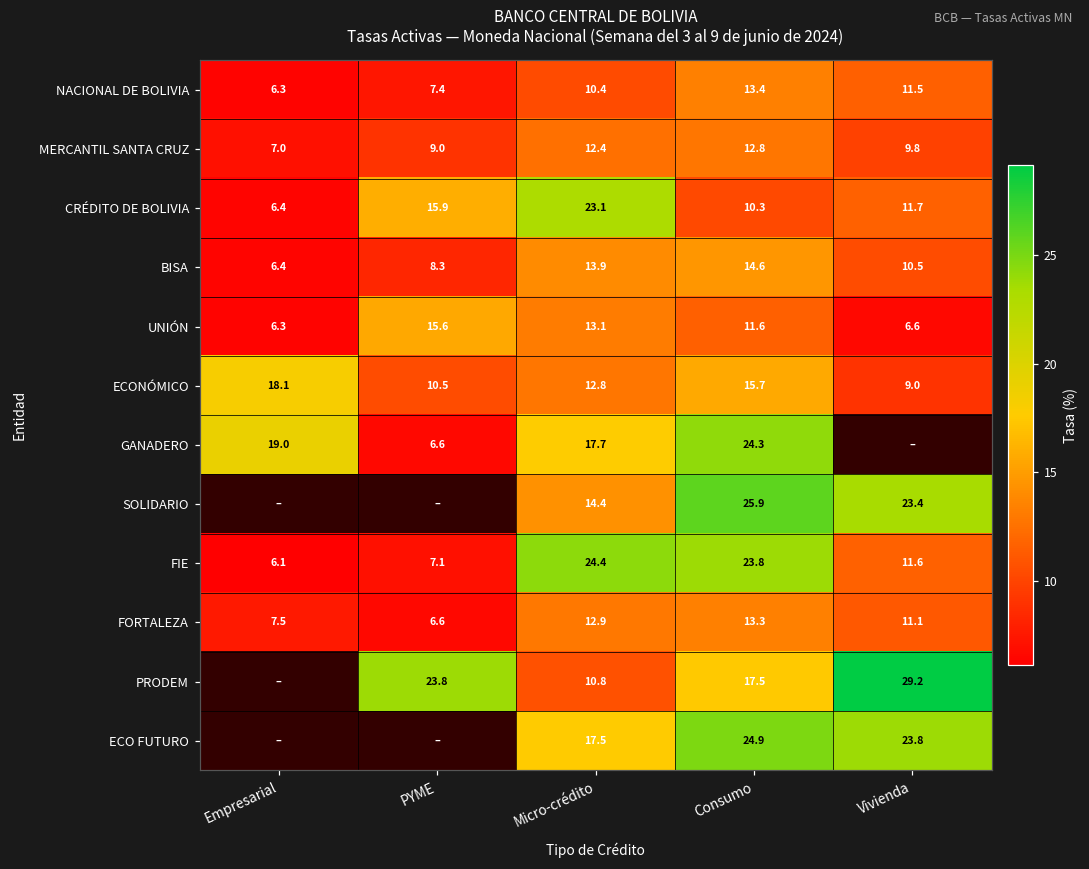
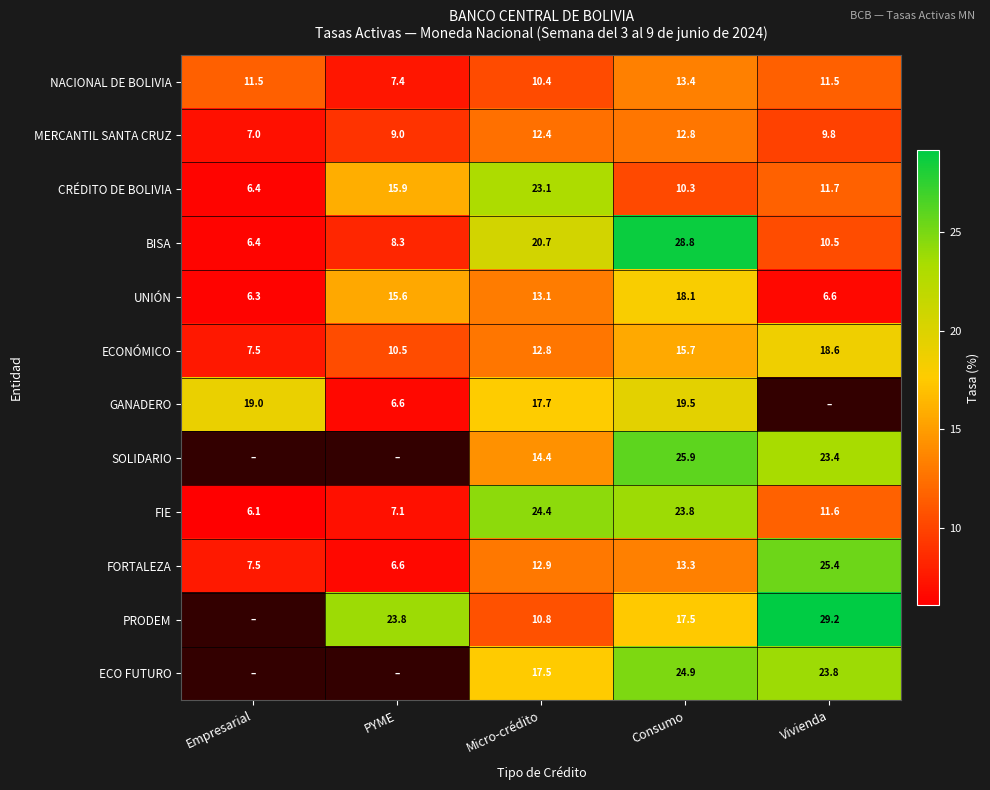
  {
    "NACIONAL DE BOLIVIA": {
-     "Empresarial": 6.3,
+     "Empresarial": 11.5,
      "PYME": 7.4,
      "Micro-crédito": 10.4,
      "Consumo": 13.4,
      "Vivienda": 11.5
    },
    "MERCANTIL SANTA CRUZ": {
      "Empresarial": 7.0,
      "PYME": 9.0,
      "Micro-crédito": 12.4,
      "Consumo": 12.8,
      "Vivienda": 9.8
    },
    "CRÉDITO DE BOLIVIA": {
      "Empresarial": 6.4,
      "PYME": 15.9,
      "Micro-crédito": 23.1,
      "Consumo": 10.3,
      "Vivienda": 11.7
    },
    "BISA": {
      "Empresarial": 6.4,
      "PYME": 8.3,
-     "Micro-crédito": 13.9,
-     "Consumo": 14.6,
+     "Micro-crédito": 20.7,
+     "Consumo": 28.8,
      "Vivienda": 10.5
    },
    "UNIÓN": {
      "Empresarial": 6.3,
      "PYME": 15.6,
      "Micro-crédito": 13.1,
-     "Consumo": 11.6,
+     "Consumo": 18.1,
      "Vivienda": 6.6
    },
    "ECONÓMICO": {
-     "Empresarial": 18.1,
+     "Empresarial": 7.5,
      "PYME": 10.5,
      "Micro-crédito": 12.8,
      "Consumo": 15.7,
-     "Vivienda": 9.0
+     "Vivienda": 18.6
    },
    "GANADERO": {
      "Empresarial": 19.0,
      "PYME": 6.6,
      "Micro-crédito": 17.7,
-     "Consumo": 24.3
+     "Consumo": 19.5
    },
    "SOLIDARIO": {
      "Micro-crédito": 14.4,
      "Consumo": 25.9,
      "Vivienda": 23.4
    },
    "FIE": {
      "Empresarial": 6.1,
      "PYME": 7.1,
      "Micro-crédito": 24.4,
      "Consumo": 23.8,
      "Vivienda": 11.6
    },
    "FORTALEZA": {
      "Empresarial": 7.5,
      "PYME": 6.6,
      "Micro-crédito": 12.9,
      "Consumo": 13.3,
-     "Vivienda": 11.1
+     "Vivienda": 25.4
    },
    "PRODEM": {
      "PYME": 23.8,
      "Micro-crédito": 10.8,
      "Consumo": 17.5,
      "Vivienda": 29.2
    },
    "ECO FUTURO": {
      "Micro-crédito": 17.5,
      "Consumo": 24.9,
      "Vivienda": 23.8
    }
  }
